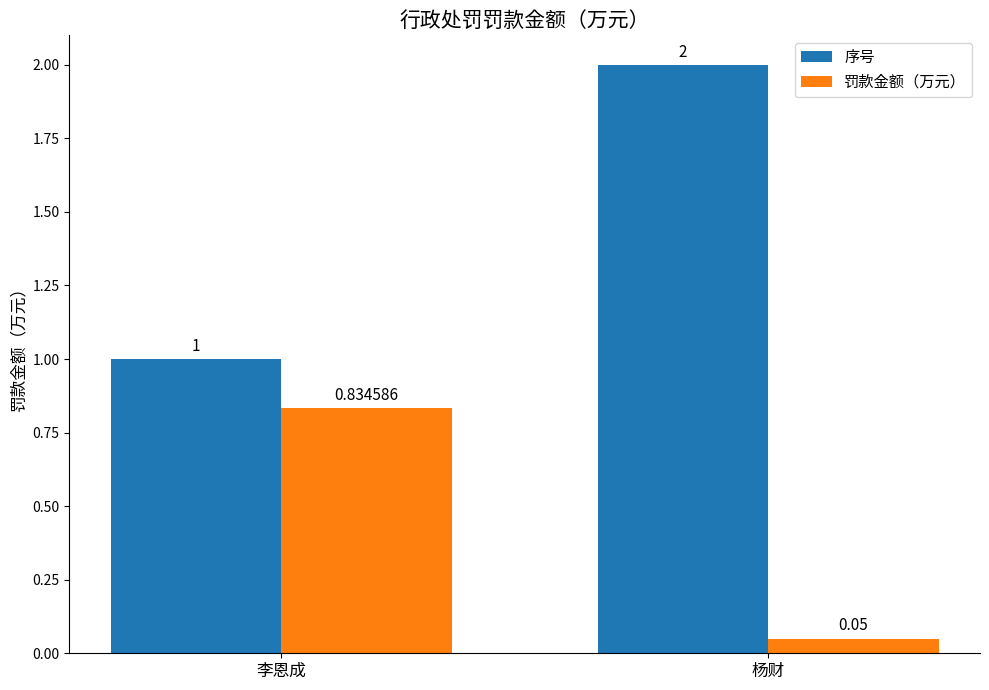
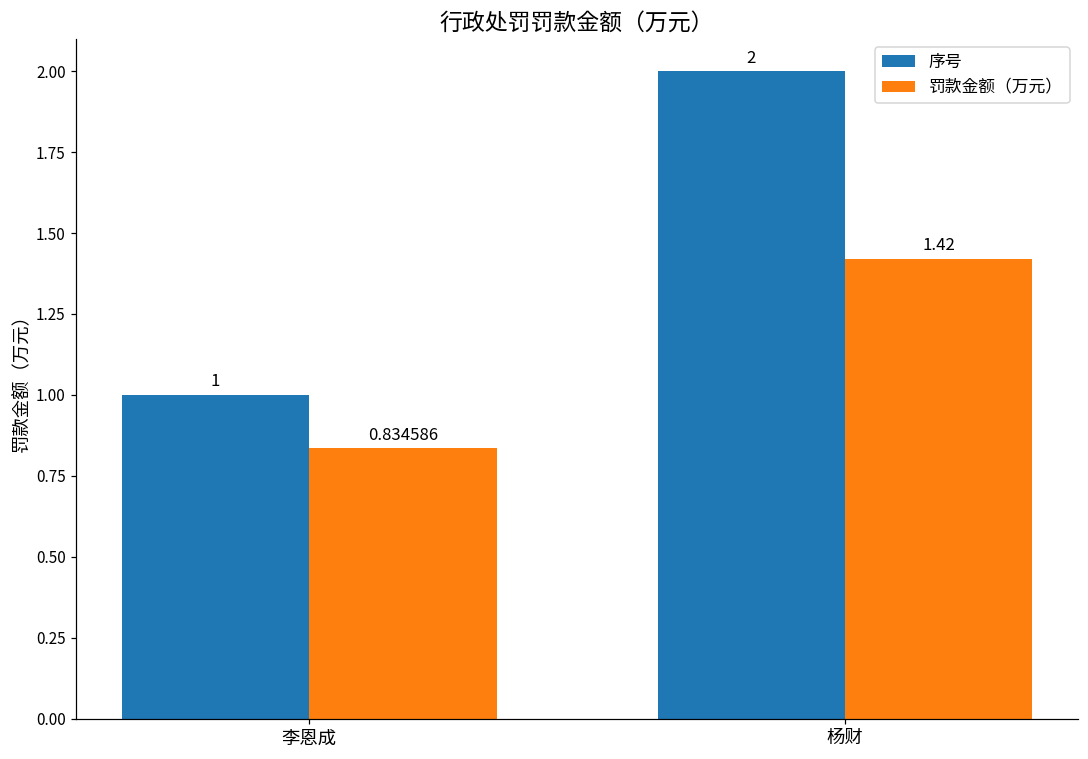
  {
    "序号": {
      "李恩成": 1,
      "杨财": 2
    },
    "罚款金额（万元）": {
      "李恩成": 0.834586,
-     "杨财": 0.05
+     "杨财": 1.42
    }
  }
